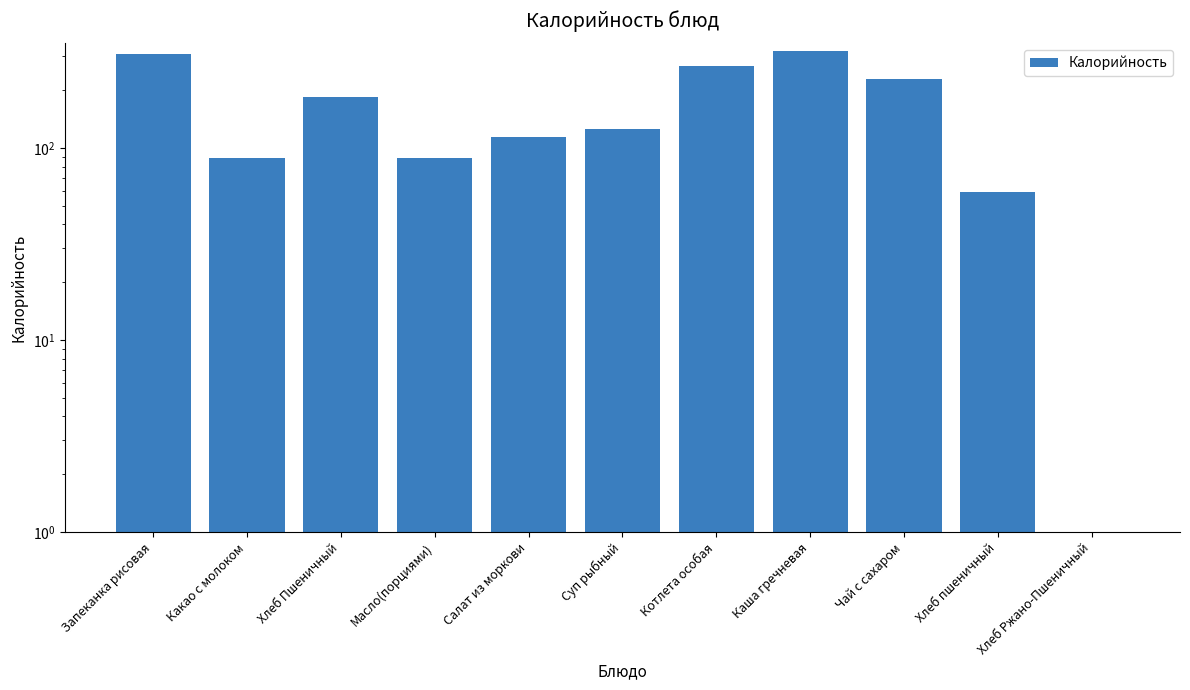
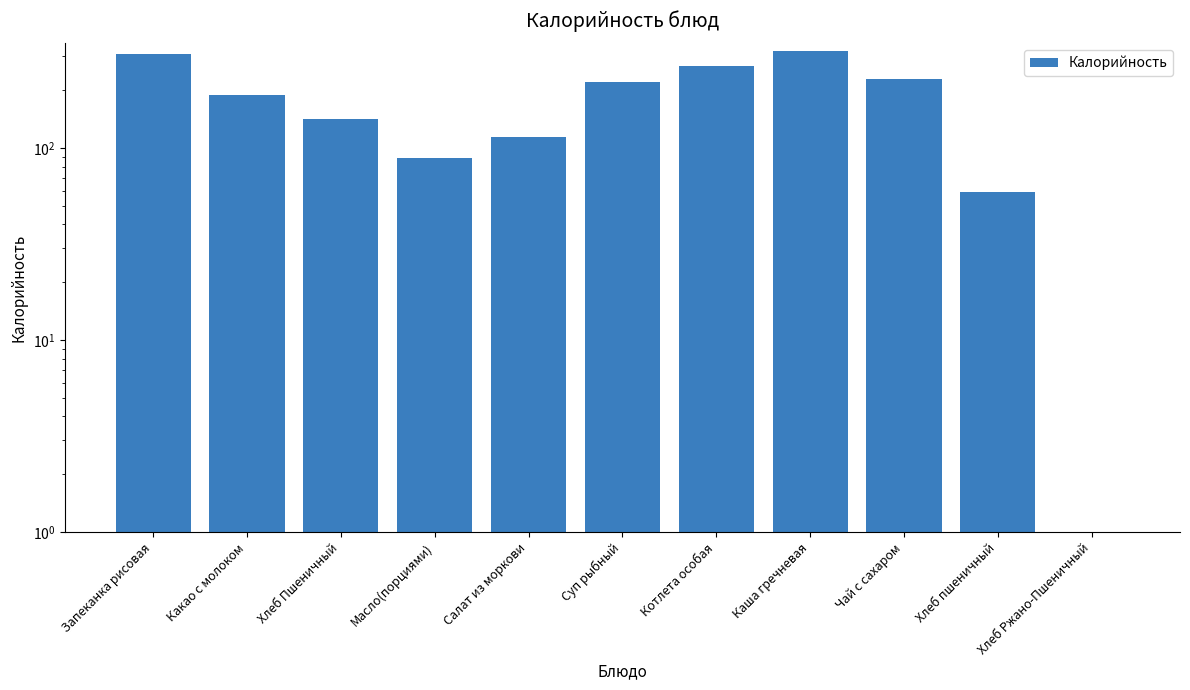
  {
    "Запеканка рисовая": 310,
-   "Какао с молоком": 90,
-   "Хлеб Пшеничный": 180,
+   "Какао с молоком": 190,
+   "Хлеб Пшеничный": 140,
    "Масло(порциями)": 90,
    "Салат из моркови": 110,
-   "Суп рыбный": 130,
+   "Суп рыбный": 220,
    "Котлета особая": 270,
    "Каша гречневая": 320,
    "Чай с сахаром": 230,
    "Хлеб пшеничный": 59
  }
